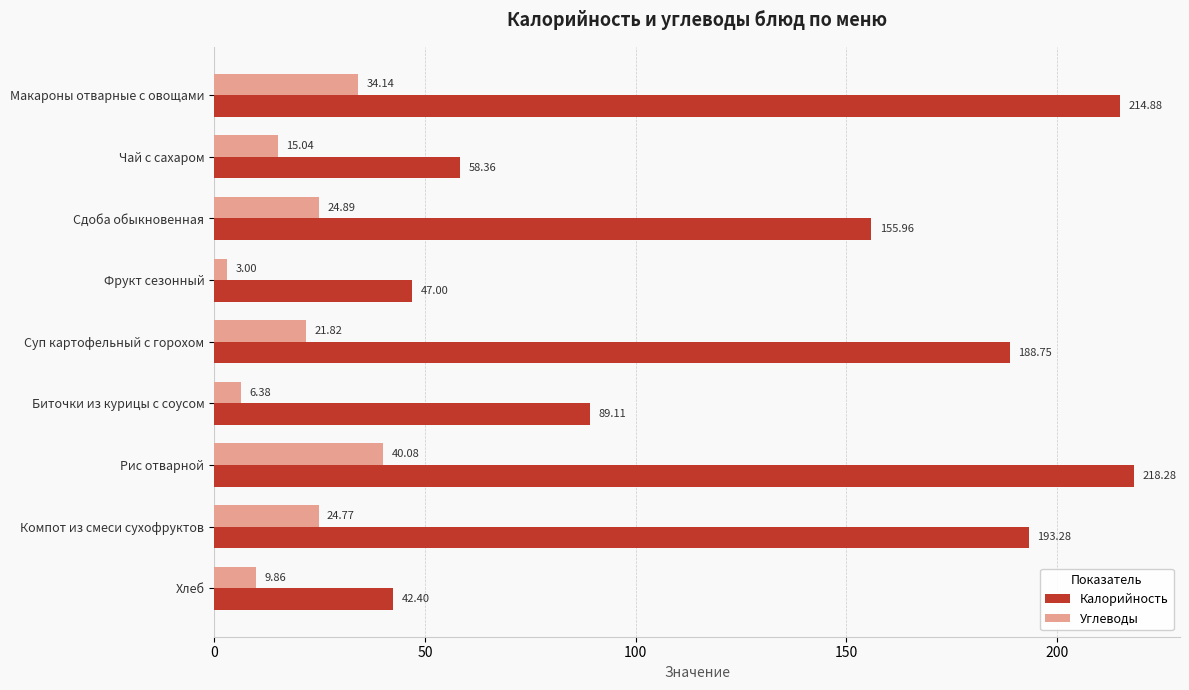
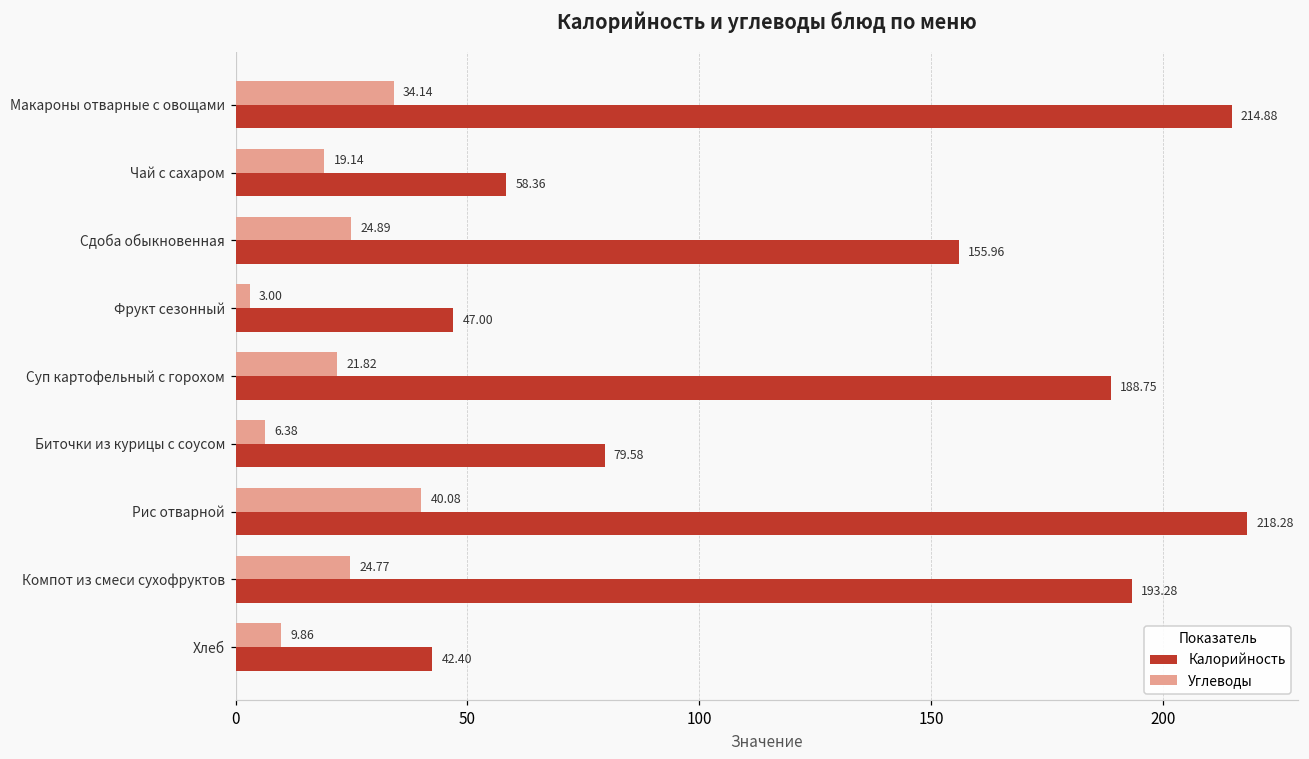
  {
    "Калорийность": {
      "Макароны отварные с овощами": 214.88,
      "Чай с сахаром": 58.36,
      "Сдоба обыкновенная": 155.96,
      "Фрукт сезонный": 47.00,
      "Суп картофельный с горохом": 188.75,
-     "Биточки из курицы с соусом": 89.11,
+     "Биточки из курицы с соусом": 79.58,
      "Рис отварной": 218.28,
      "Компот из смеси сухофруктов": 193.28,
      "Хлеб": 42.40
    },
    "Углеводы": {
      "Макароны отварные с овощами": 34.14,
-     "Чай с сахаром": 15.04,
+     "Чай с сахаром": 19.14,
      "Сдоба обыкновенная": 24.89,
      "Фрукт сезонный": 3.00,
      "Суп картофельный с горохом": 21.82,
      "Биточки из курицы с соусом": 6.38,
      "Рис отварной": 40.08,
      "Компот из смеси сухофруктов": 24.77,
      "Хлеб": 9.86
    }
  }
